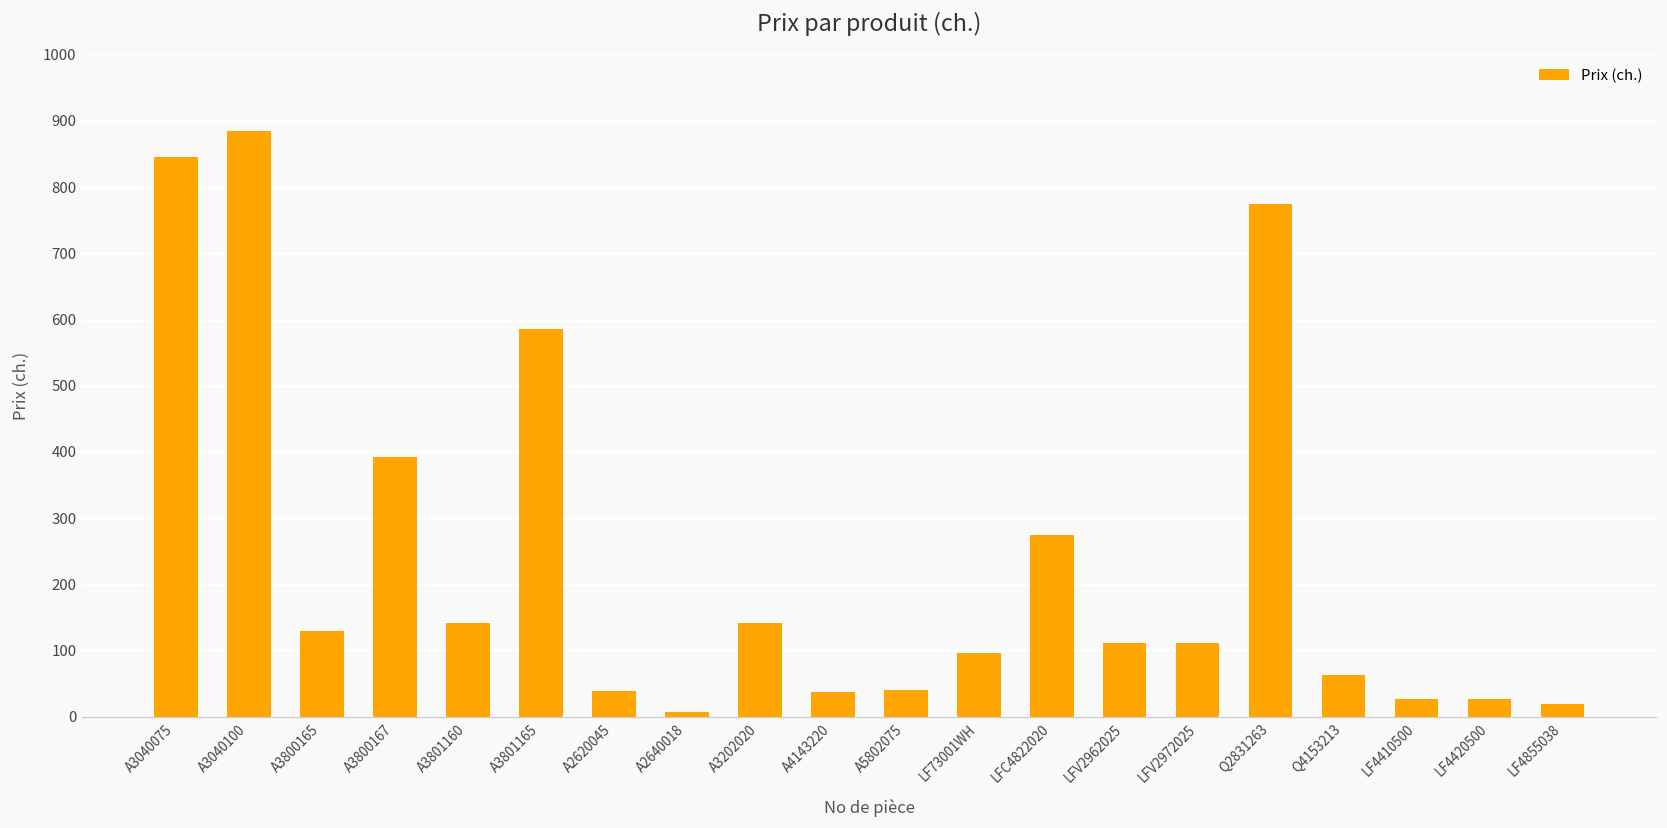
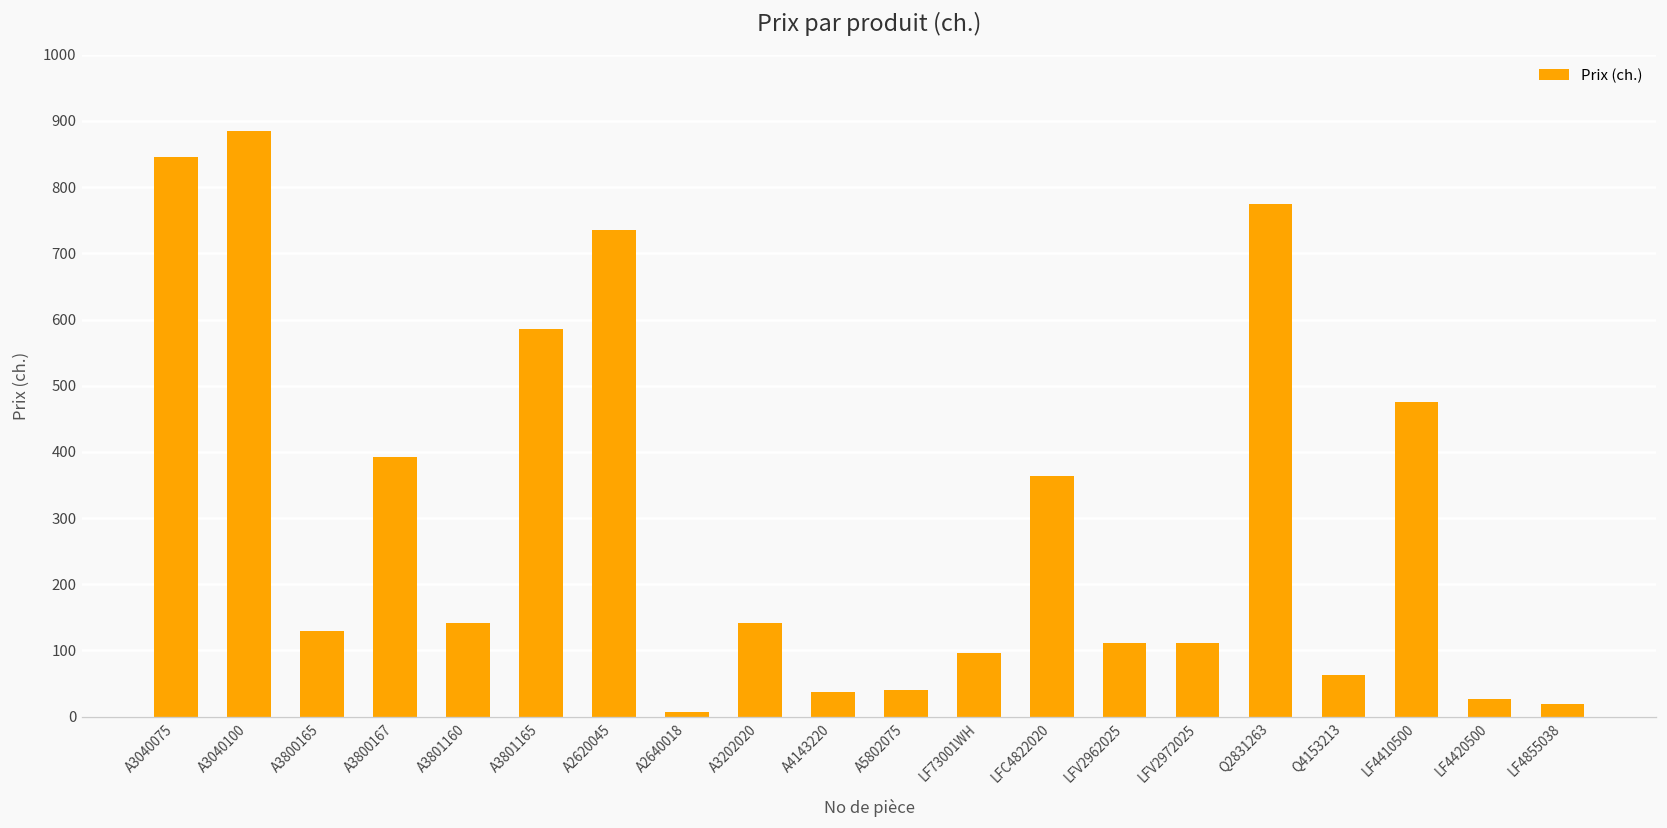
  {
    "A3040075": 850,
    "A3040100": 890,
    "A3800165": 130,
    "A3800167": 390,
    "A3801160": 140,
    "A3801165": 590,
-   "A2620045": 40,
+   "A2620045": 740,
    "A2640018": 10,
    "A3202020": 140,
    "A4143220": 40,
    "A5802075": 40,
    "LF73001WH": 100,
-   "LFC4822020": 280,
+   "LFC4822020": 360,
    "LFV2962025": 110,
    "LFV2972025": 110,
    "Q2831263": 780,
    "Q4153213": 60,
-   "LF4410500": 30,
+   "LF4410500": 480,
    "LF4420500": 30,
    "LF4855038": 20
  }
